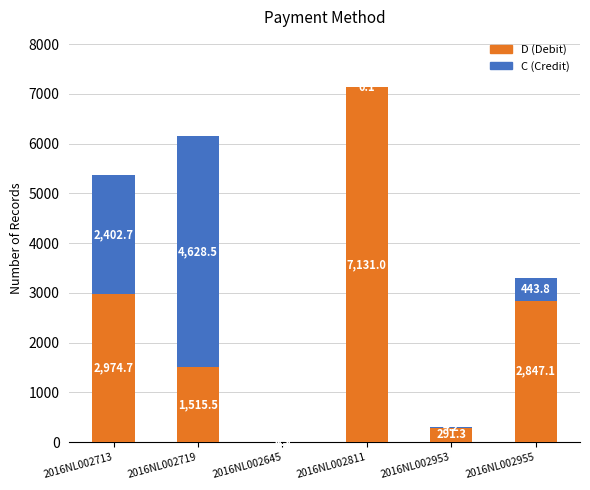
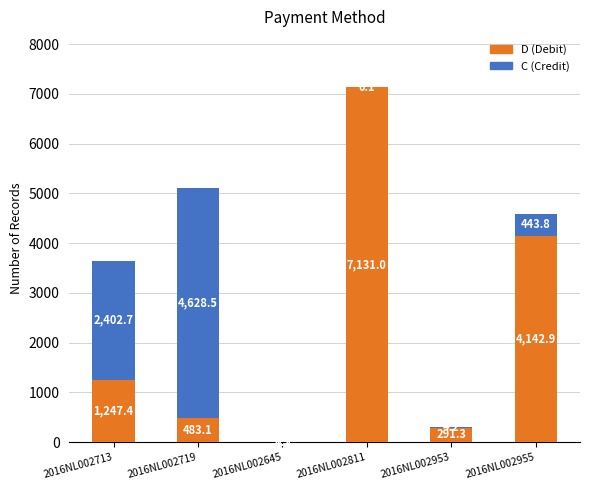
  {
    "D (Debit)": {
-     "2016NL002713": "2,974.7",
-     "2016NL002719": "1,515.5",
+     "2016NL002713": "1,247.4",
+     "2016NL002719": "483.1",
      "2016NL002811": "7,131.0",
      "2016NL002953": "291.3",
-     "2016NL002955": "2,847.1"
+     "2016NL002955": "4,142.9"
    },
    "C (Credit)": {
      "2016NL002713": "2,402.7",
      "2016NL002719": "4,628.5",
      "2016NL002955": "443.8"
    }
  }
